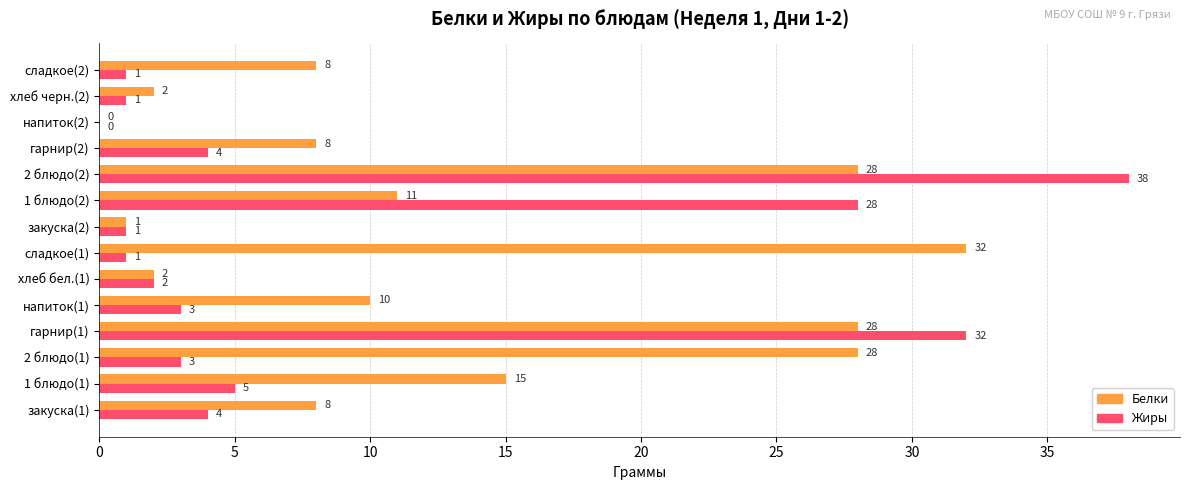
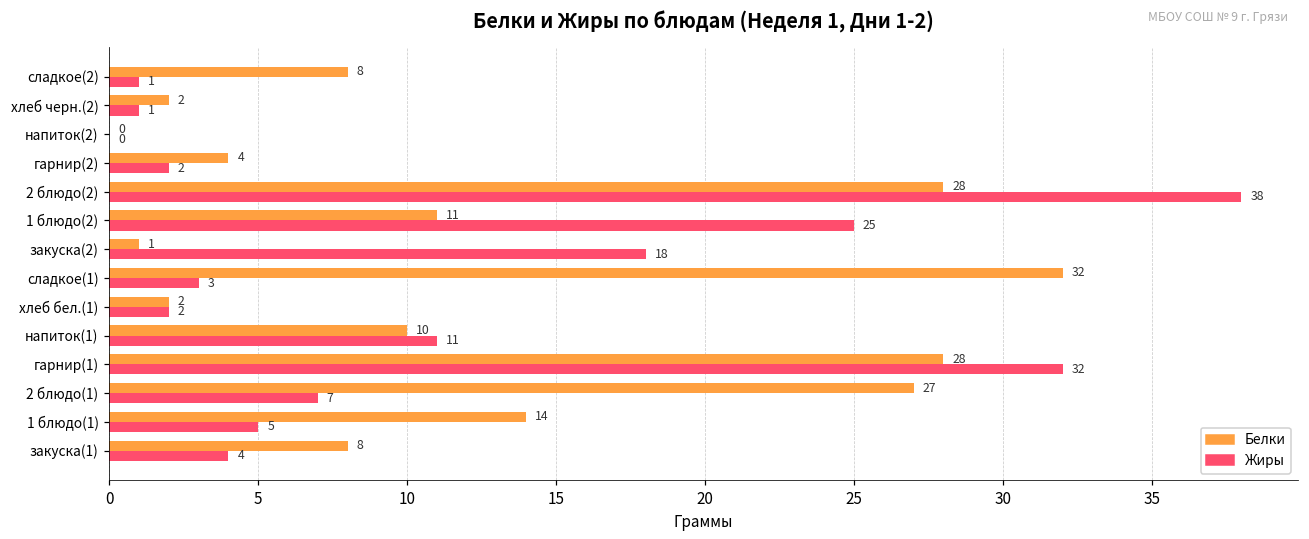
  {
    "Белки": {
      "сладкое(2)": 8,
      "хлеб черн.(2)": 2,
      "напиток(2)": 0,
-     "гарнир(2)": 8,
+     "гарнир(2)": 4,
      "2 блюдо(2)": 28,
      "1 блюдо(2)": 11,
      "закуска(2)": 1,
      "сладкое(1)": 32,
      "хлеб бел.(1)": 2,
      "напиток(1)": 10,
      "гарнир(1)": 28,
-     "2 блюдо(1)": 28,
-     "1 блюдо(1)": 15,
+     "2 блюдо(1)": 27,
+     "1 блюдо(1)": 14,
      "закуска(1)": 8
    },
    "Жиры": {
      "сладкое(2)": 1,
      "хлеб черн.(2)": 1,
      "напиток(2)": 0,
-     "гарнир(2)": 4,
+     "гарнир(2)": 2,
      "2 блюдо(2)": 38,
-     "1 блюдо(2)": 28,
-     "закуска(2)": 1,
-     "сладкое(1)": 1,
+     "1 блюдо(2)": 25,
+     "закуска(2)": 18,
+     "сладкое(1)": 3,
      "хлеб бел.(1)": 2,
-     "напиток(1)": 3,
+     "напиток(1)": 11,
      "гарнир(1)": 32,
-     "2 блюдо(1)": 3,
+     "2 блюдо(1)": 7,
      "1 блюдо(1)": 5,
      "закуска(1)": 4
    }
  }
